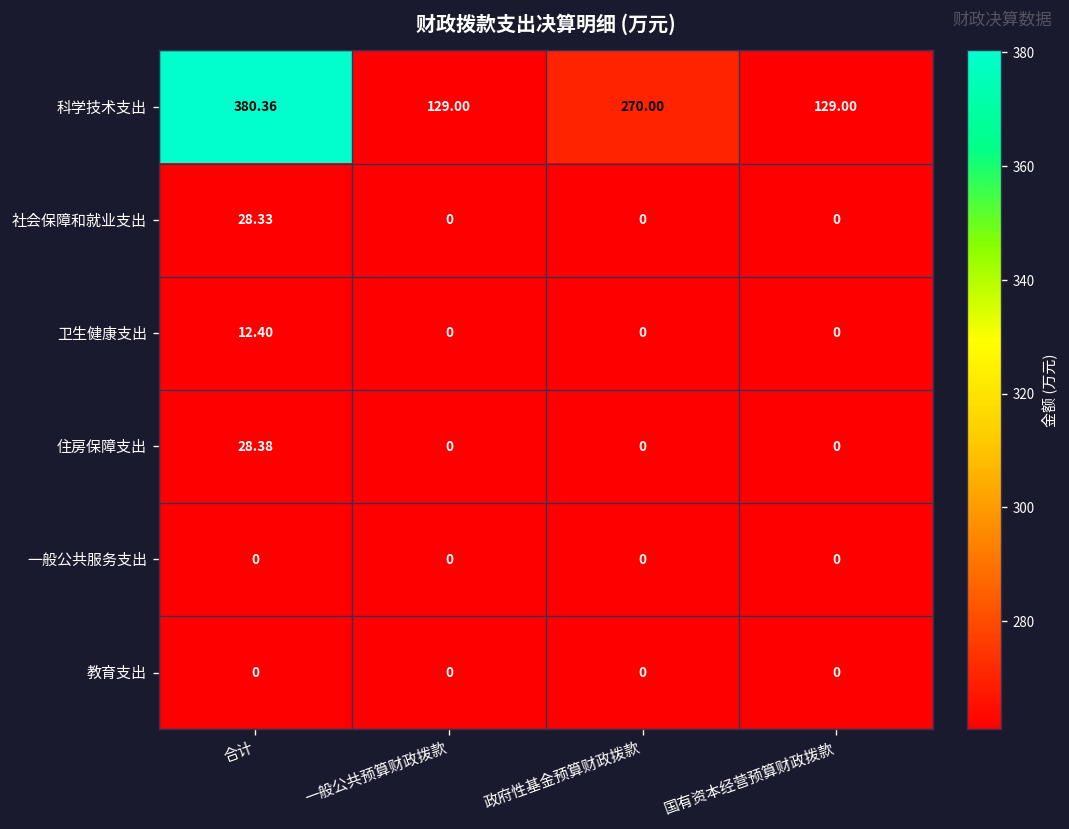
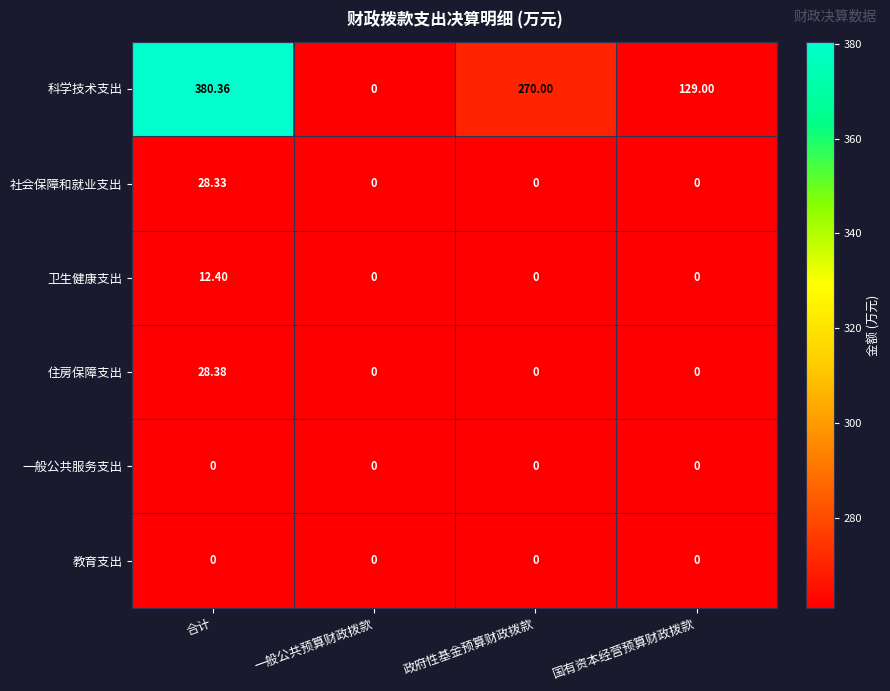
  {
    "科学技术支出": {
      "合计": 380.36,
-     "一般公共预算财政拨款": 129.00,
+     "一般公共预算财政拨款": 0,
      "政府性基金预算财政拨款": 270.00,
      "国有资本经营预算财政拨款": 129.00
    },
    "社会保障和就业支出": {
      "合计": 28.33,
      "一般公共预算财政拨款": 0,
      "政府性基金预算财政拨款": 0,
      "国有资本经营预算财政拨款": 0
    },
    "卫生健康支出": {
      "合计": 12.40,
      "一般公共预算财政拨款": 0,
      "政府性基金预算财政拨款": 0,
      "国有资本经营预算财政拨款": 0
    },
    "住房保障支出": {
      "合计": 28.38,
      "一般公共预算财政拨款": 0,
      "政府性基金预算财政拨款": 0,
      "国有资本经营预算财政拨款": 0
    },
    "一般公共服务支出": {
      "合计": 0,
      "一般公共预算财政拨款": 0,
      "政府性基金预算财政拨款": 0,
      "国有资本经营预算财政拨款": 0
    },
    "教育支出": {
      "合计": 0,
      "一般公共预算财政拨款": 0,
      "政府性基金预算财政拨款": 0,
      "国有资本经营预算财政拨款": 0
    }
  }
